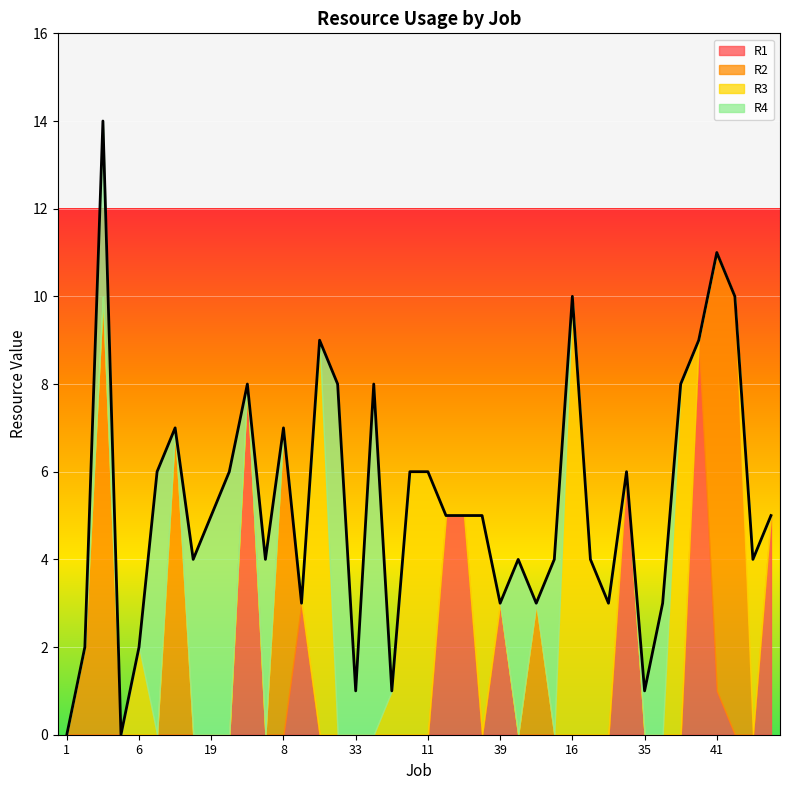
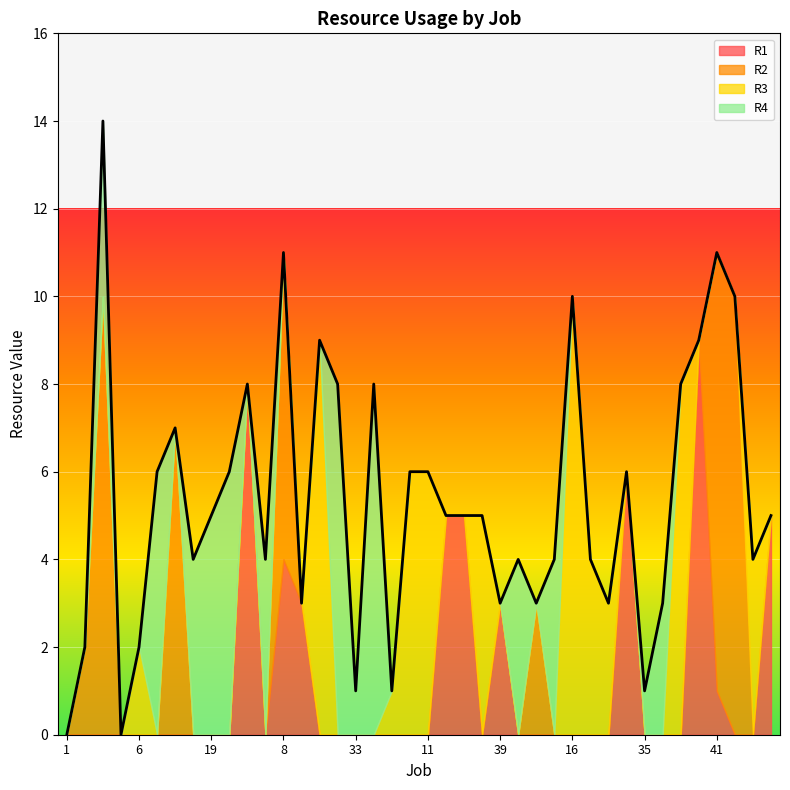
  {
    "R1": {
-     "8": 0,
+     "8": 4,
      "41": 1
    }
  }
